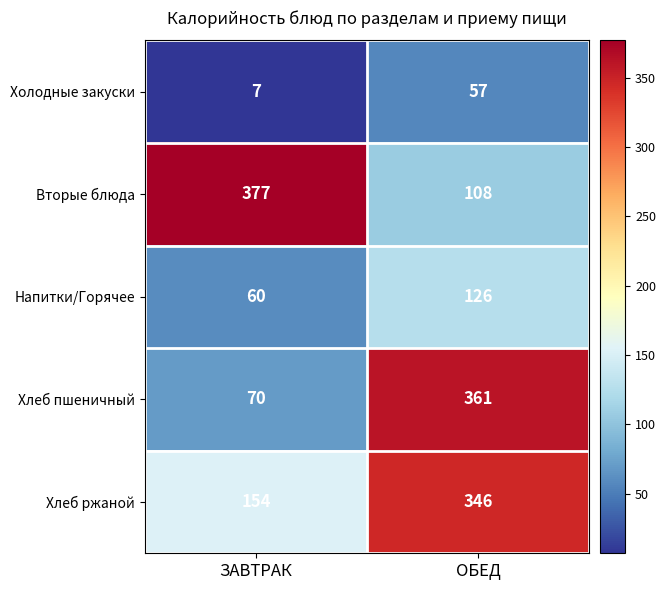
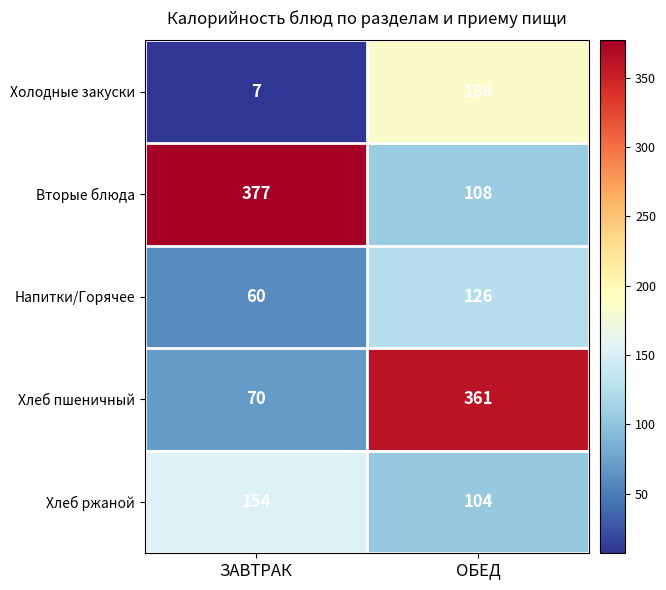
  {
    "Холодные закуски": {
      "ЗАВТРАК": 7,
-     "ОБЕД": 57
+     "ОБЕД": 186
    },
    "Вторые блюда": {
      "ЗАВТРАК": 377,
      "ОБЕД": 108
    },
    "Напитки/Горячее": {
      "ЗАВТРАК": 60,
      "ОБЕД": 126
    },
    "Хлеб пшеничный": {
      "ЗАВТРАК": 70,
      "ОБЕД": 361
    },
    "Хлеб ржаной": {
-     "ОБЕД": 346
+     "ОБЕД": 104
    }
  }
